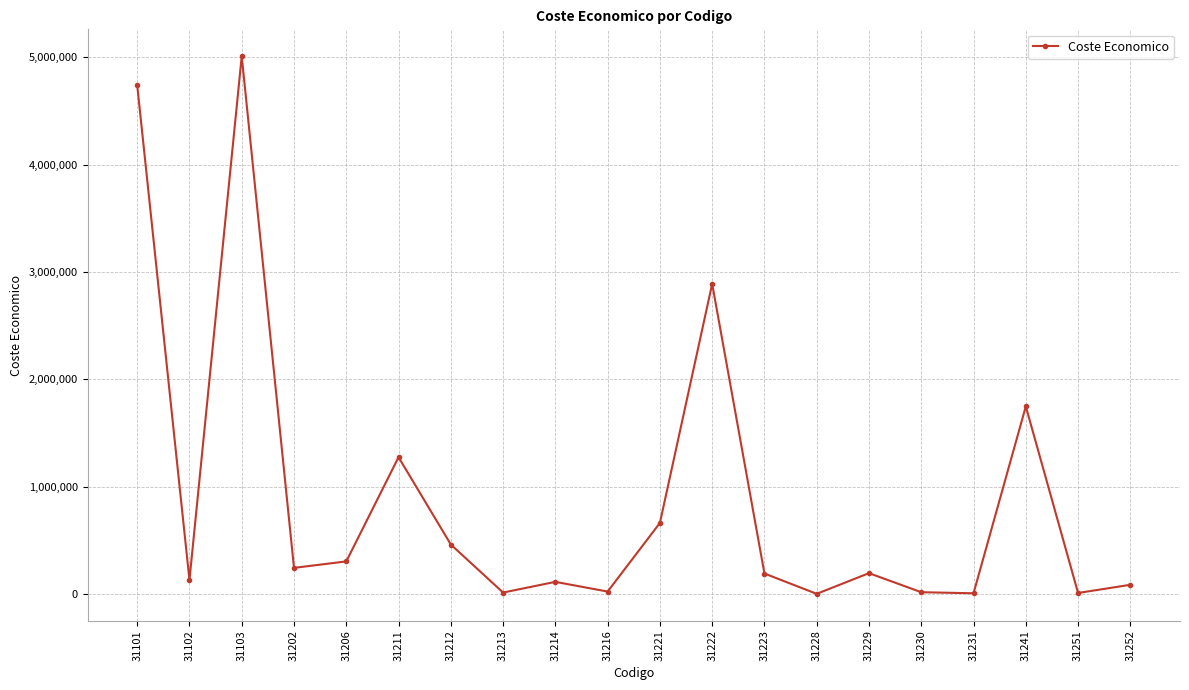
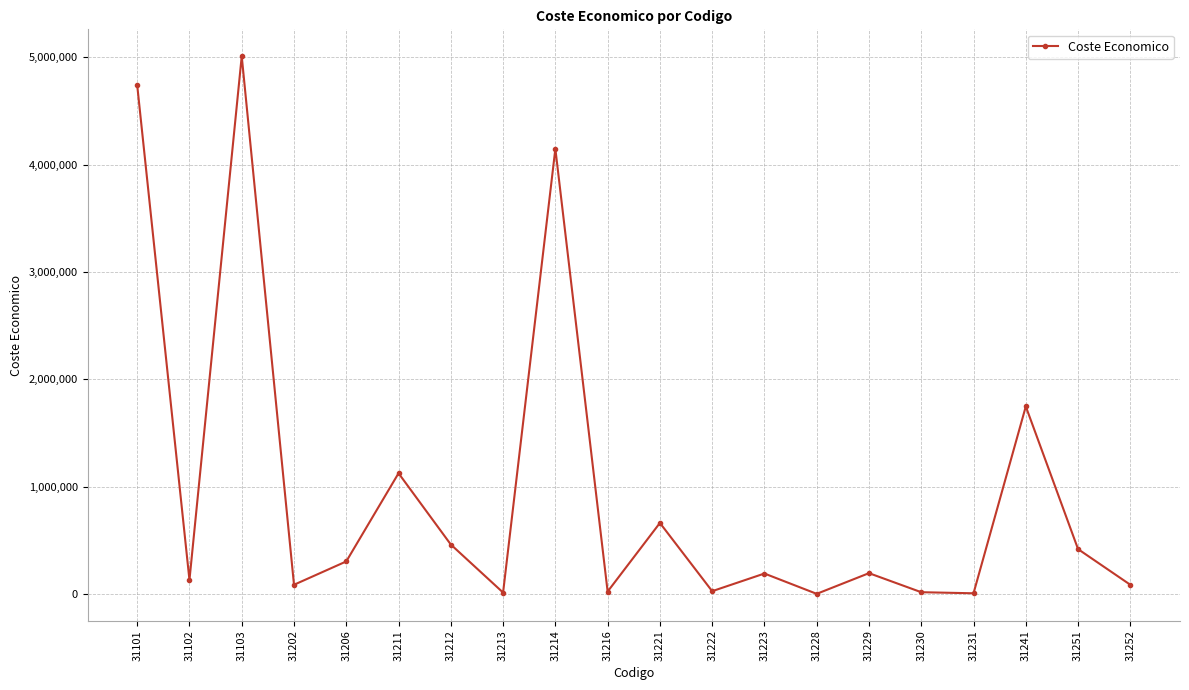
  {
    "31101": "4,740,000",
    "31102": "130,000",
    "31103": "5,010,000",
-   "31202": "240,000",
+   "31202": "90,000",
    "31206": "300,000",
-   "31211": "1,270,000",
+   "31211": "1,120,000",
    "31212": "460,000",
    "31213": "10,000",
-   "31214": "110,000",
+   "31214": "4,150,000",
    "31216": "20,000",
    "31221": "660,000",
-   "31222": "2,890,000",
+   "31222": "30,000",
    "31223": "190,000",
    "31228": "0",
    "31229": "190,000",
    "31230": "20,000",
    "31231": "10,000",
    "31241": "1,750,000",
-   "31251": "10,000",
+   "31251": "420,000",
    "31252": "90,000"
  }
